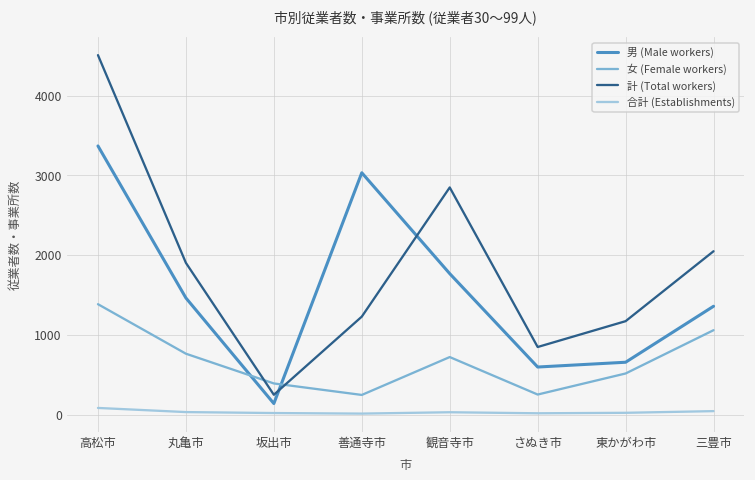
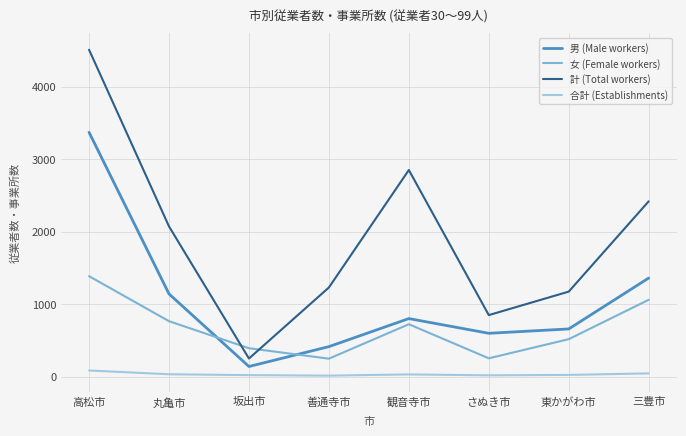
  {
    "男 (Male workers)": {
      "高松市": 3400,
-     "丸亀市": 1500,
+     "丸亀市": 1100,
      "坂出市": 100,
-     "善通寺市": 3000,
-     "観音寺市": 1800,
+     "善通寺市": 400,
+     "観音寺市": 800,
      "さぬき市": 600,
      "東かがわ市": 700,
      "三豊市": 1400
    },
    "計 (Total workers)": {
      "高松市": 4500,
-     "丸亀市": 1900,
+     "丸亀市": 2100,
      "坂出市": 200,
      "善通寺市": 1200,
      "観音寺市": 2800,
      "さぬき市": 800,
      "東かがわ市": 1200,
-     "三豊市": 2000
+     "三豊市": 2400
    }
  }
